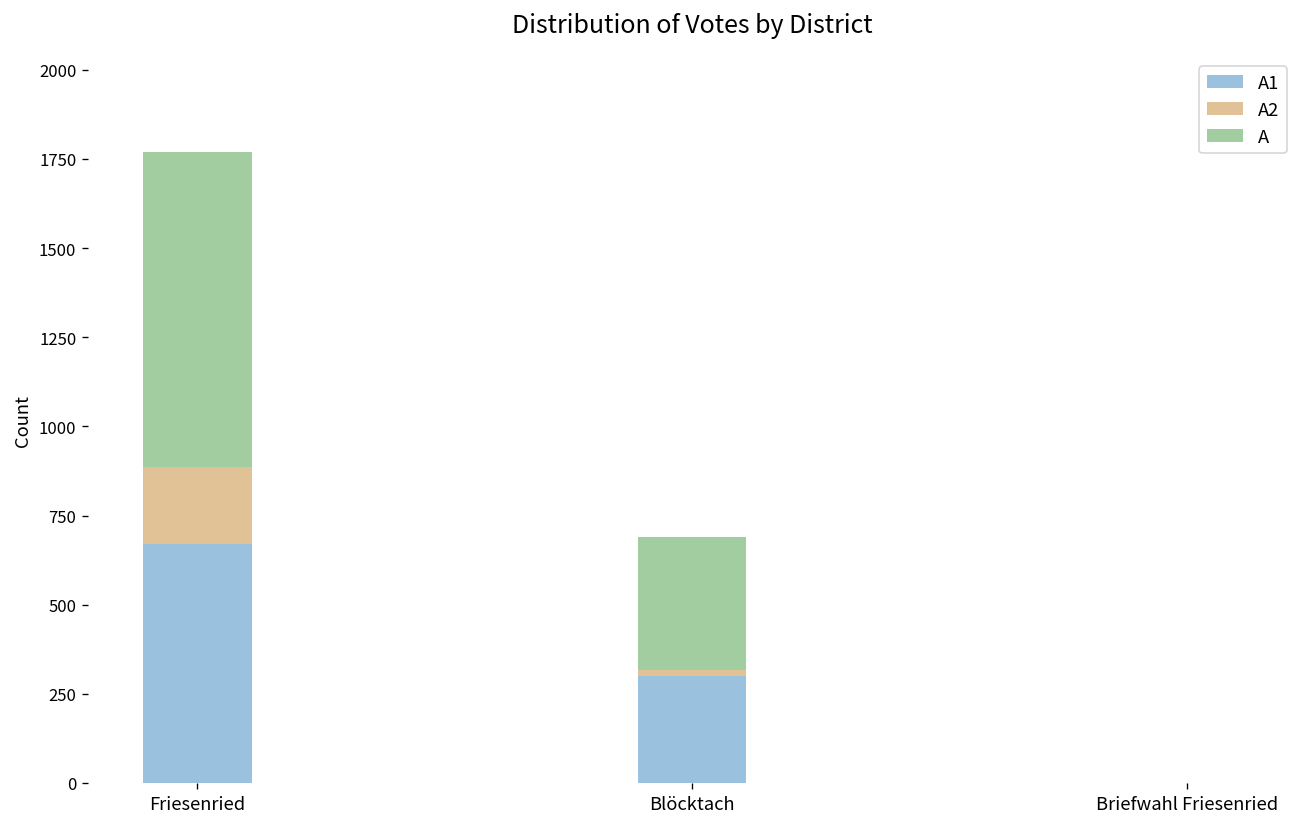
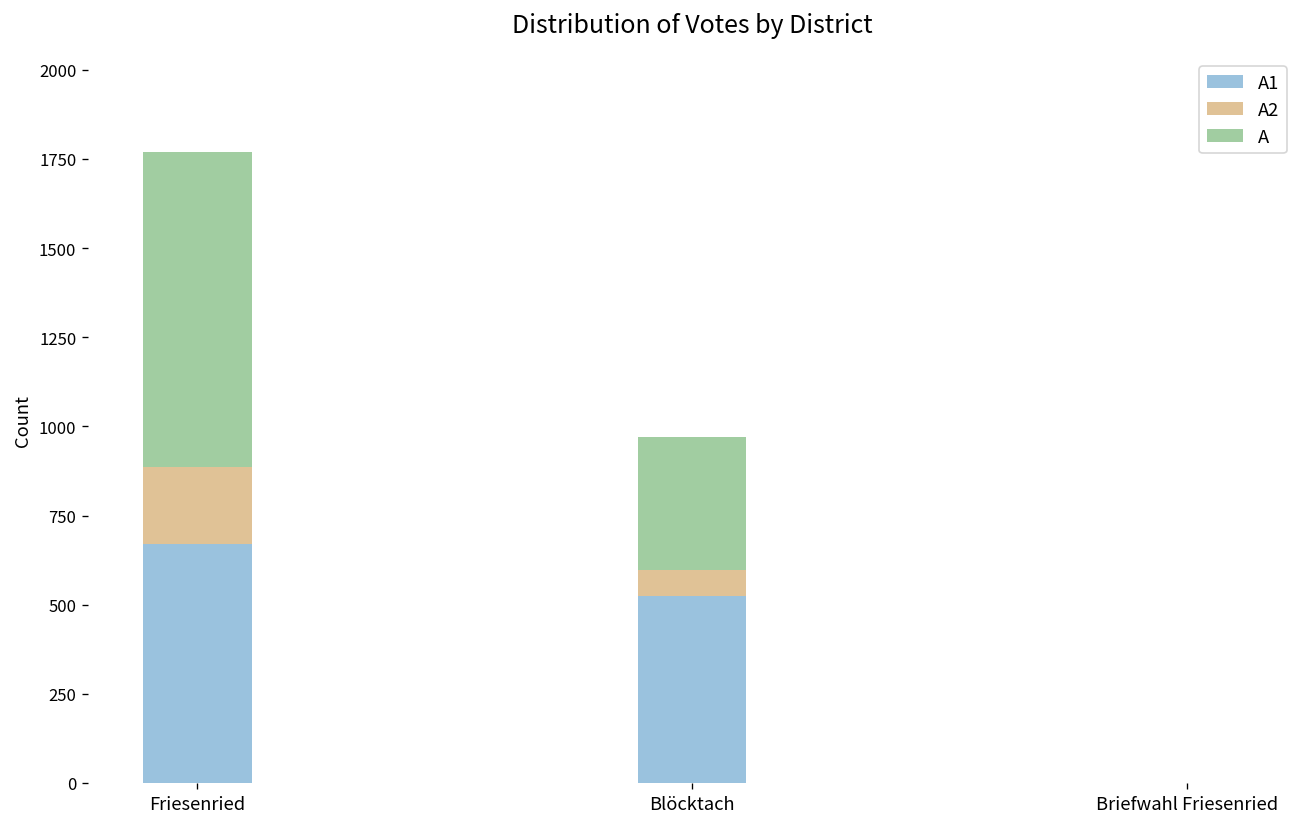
  {
    "A1": {
      "Friesenried": 670,
-     "Blöcktach": 300,
+     "Blöcktach": 520,
      "Briefwahl Friesenried": 0
    },
    "A2": {
      "Friesenried": 220,
-     "Blöcktach": 20,
+     "Blöcktach": 70,
      "Briefwahl Friesenried": 0
    },
    "A": {
      "Friesenried": 890,
      "Blöcktach": 370,
      "Briefwahl Friesenried": 0
    }
  }
